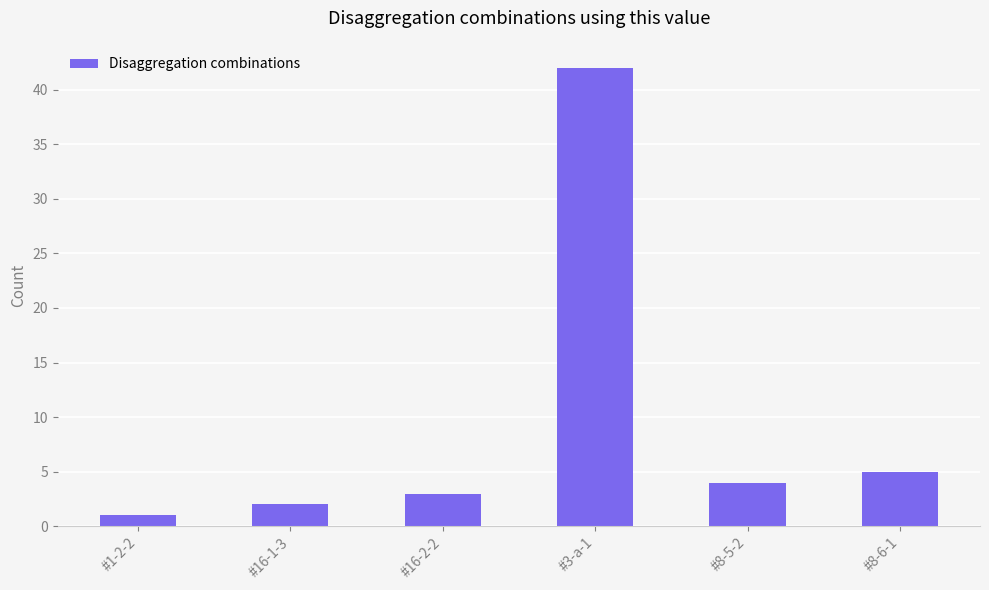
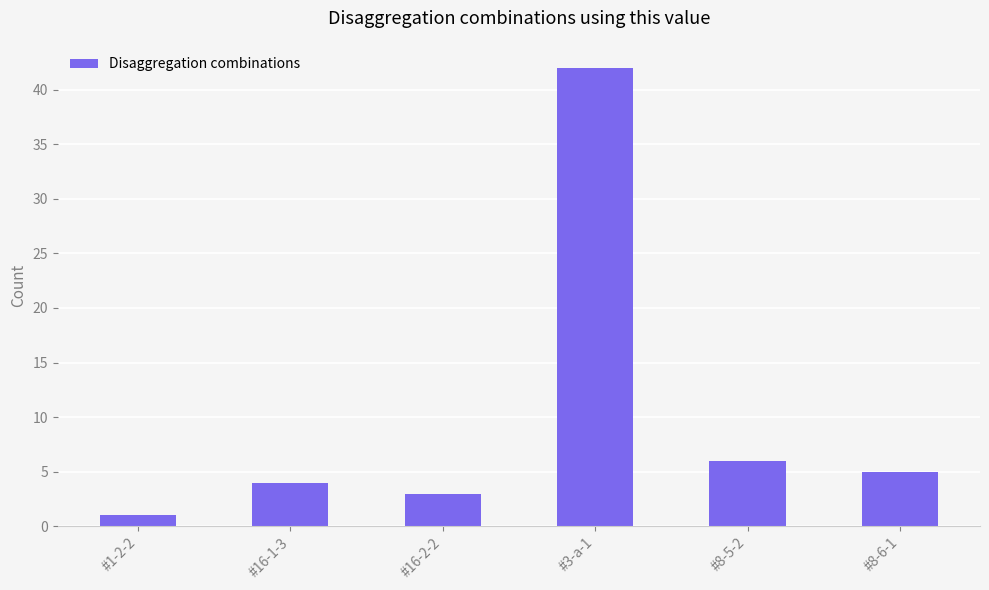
  {
    "#1-2-2": 1,
-   "#16-1-3": 2,
+   "#16-1-3": 4,
    "#16-2-2": 3,
    "#3-a-1": 42,
-   "#8-5-2": 4,
+   "#8-5-2": 6,
    "#8-6-1": 5
  }
